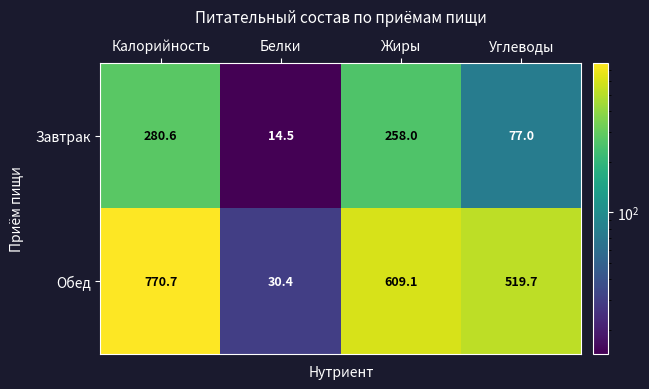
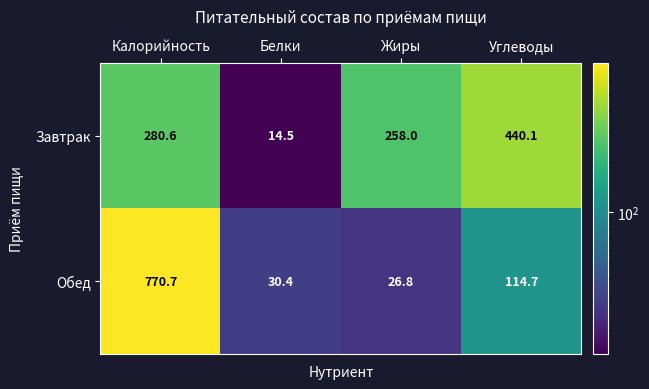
  {
    "Завтрак": {
      "Калорийность": 280.6,
      "Белки": 14.5,
      "Жиры": 258.0,
-     "Углеводы": 77.0
+     "Углеводы": 440.1
    },
    "Обед": {
      "Калорийность": 770.7,
      "Белки": 30.4,
-     "Жиры": 609.1,
-     "Углеводы": 519.7
+     "Жиры": 26.8,
+     "Углеводы": 114.7
    }
  }
